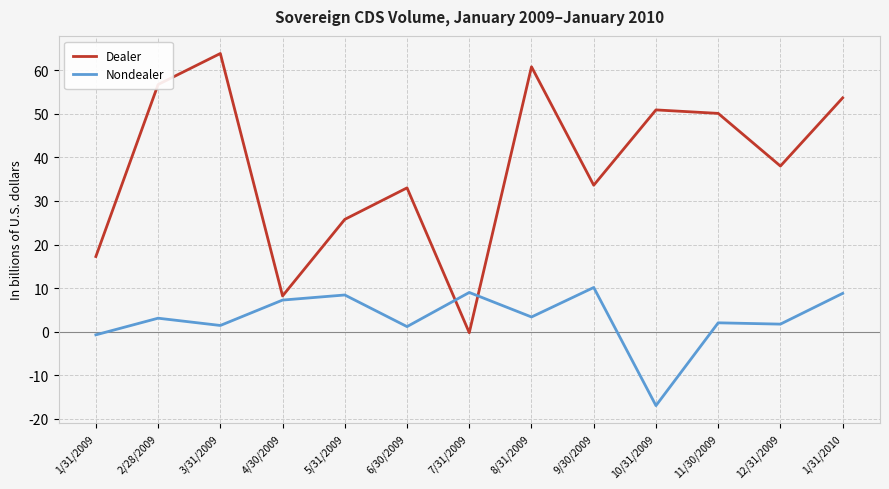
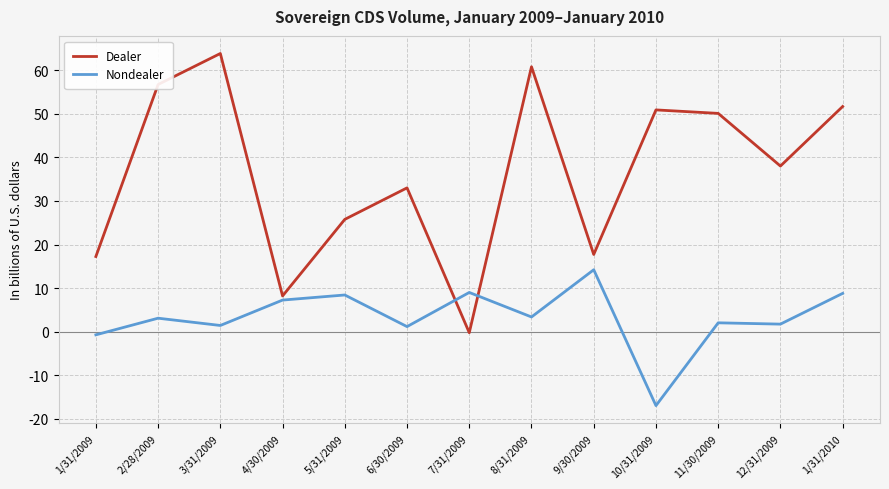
  {
    "Dealer": {
      "1/31/2009": 17,
      "3/31/2009": 64,
      "4/30/2009": 8,
      "5/31/2009": 26,
      "6/30/2009": 33,
      "7/31/2009": 0,
      "8/31/2009": 61,
-     "9/30/2009": 34,
+     "9/30/2009": 18,
      "10/31/2009": 51,
      "11/30/2009": 50,
      "12/31/2009": 38,
-     "1/31/2010": 54
+     "1/31/2010": 52
    },
    "Nondealer": {
      "1/31/2009": -1,
      "2/28/2009": 3,
      "3/31/2009": 1,
      "4/30/2009": 7,
      "5/31/2009": 8,
      "6/30/2009": 1,
      "7/31/2009": 9,
      "8/31/2009": 3,
-     "9/30/2009": 10,
+     "9/30/2009": 14,
      "10/31/2009": -17,
      "11/30/2009": 2,
      "12/31/2009": 2,
      "1/31/2010": 9
    }
  }
